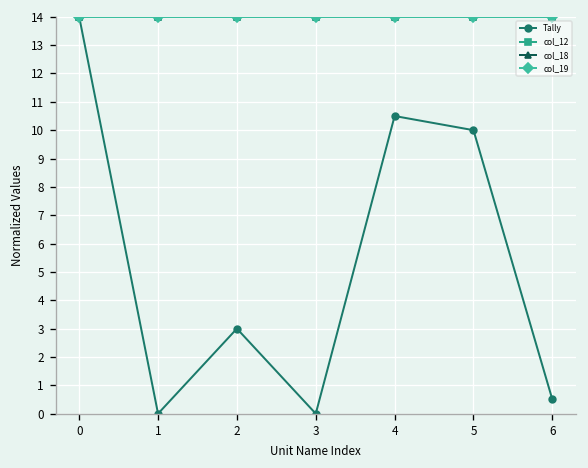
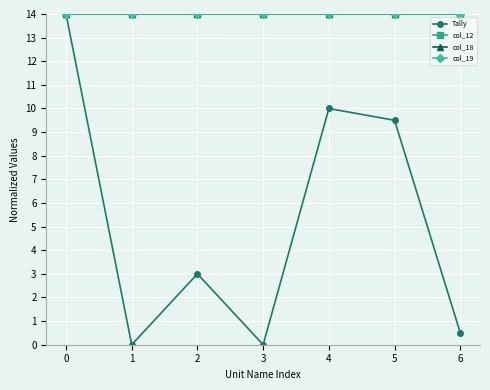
  {
    "Tally": {
      "1": 0.0,
      "2": 3.0,
      "3": 0.0,
-     "4": 10.5,
-     "5": 10.0,
+     "4": 10.0,
+     "5": 9.5,
      "6": 0.5
    },
    "col_19": {
      "1": 14.0,
      "2": 14.0,
      "3": 14.0,
      "4": 14.0,
      "5": 14.0,
      "6": 14.0
    }
  }
